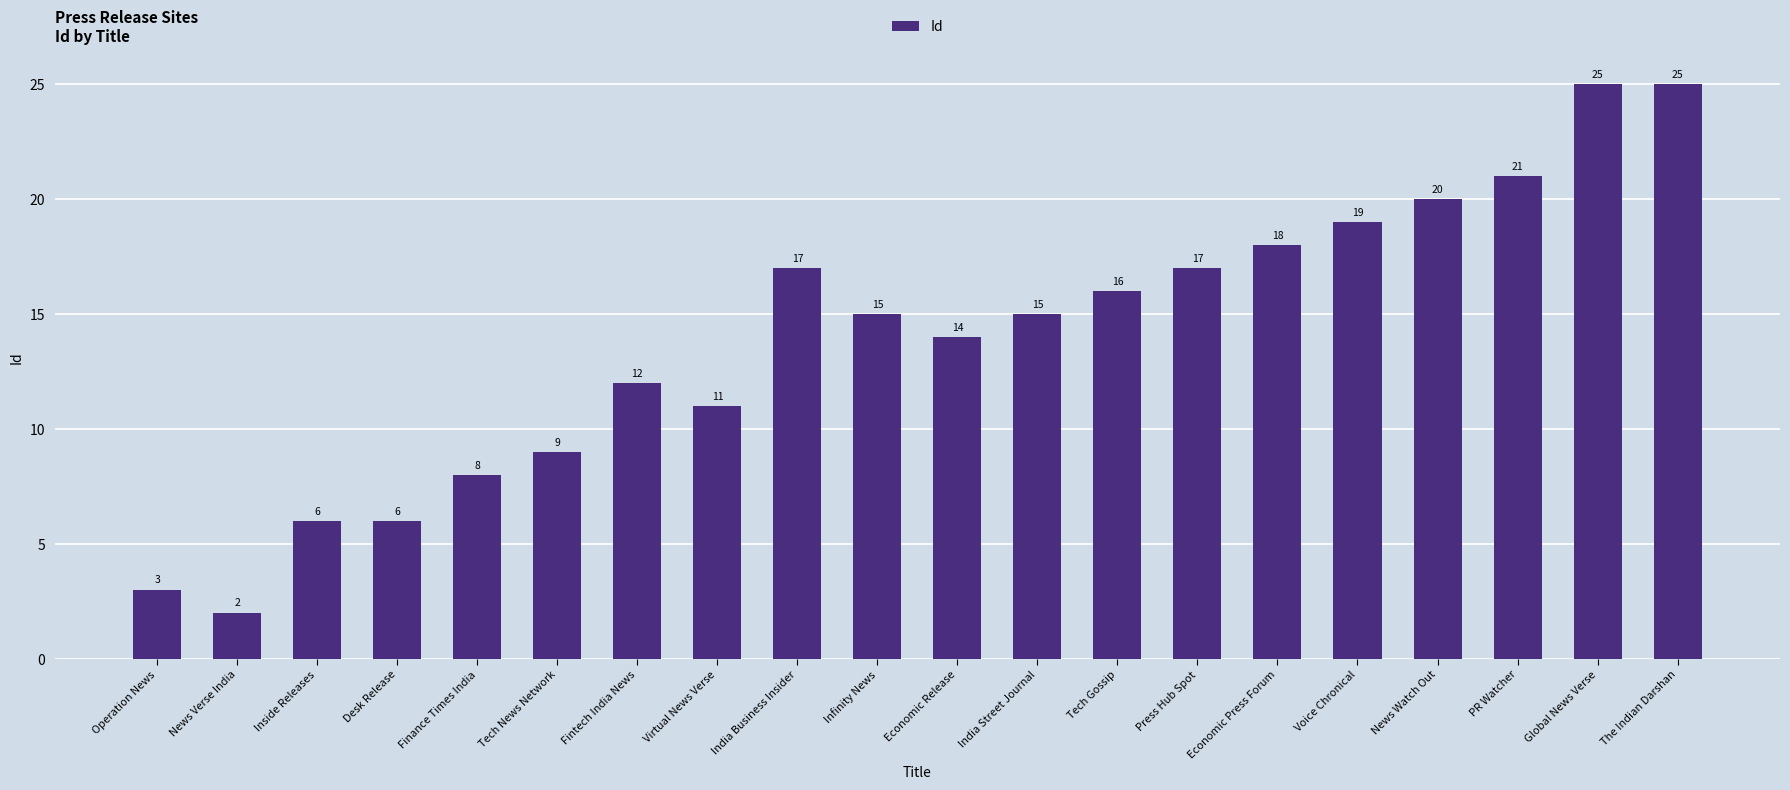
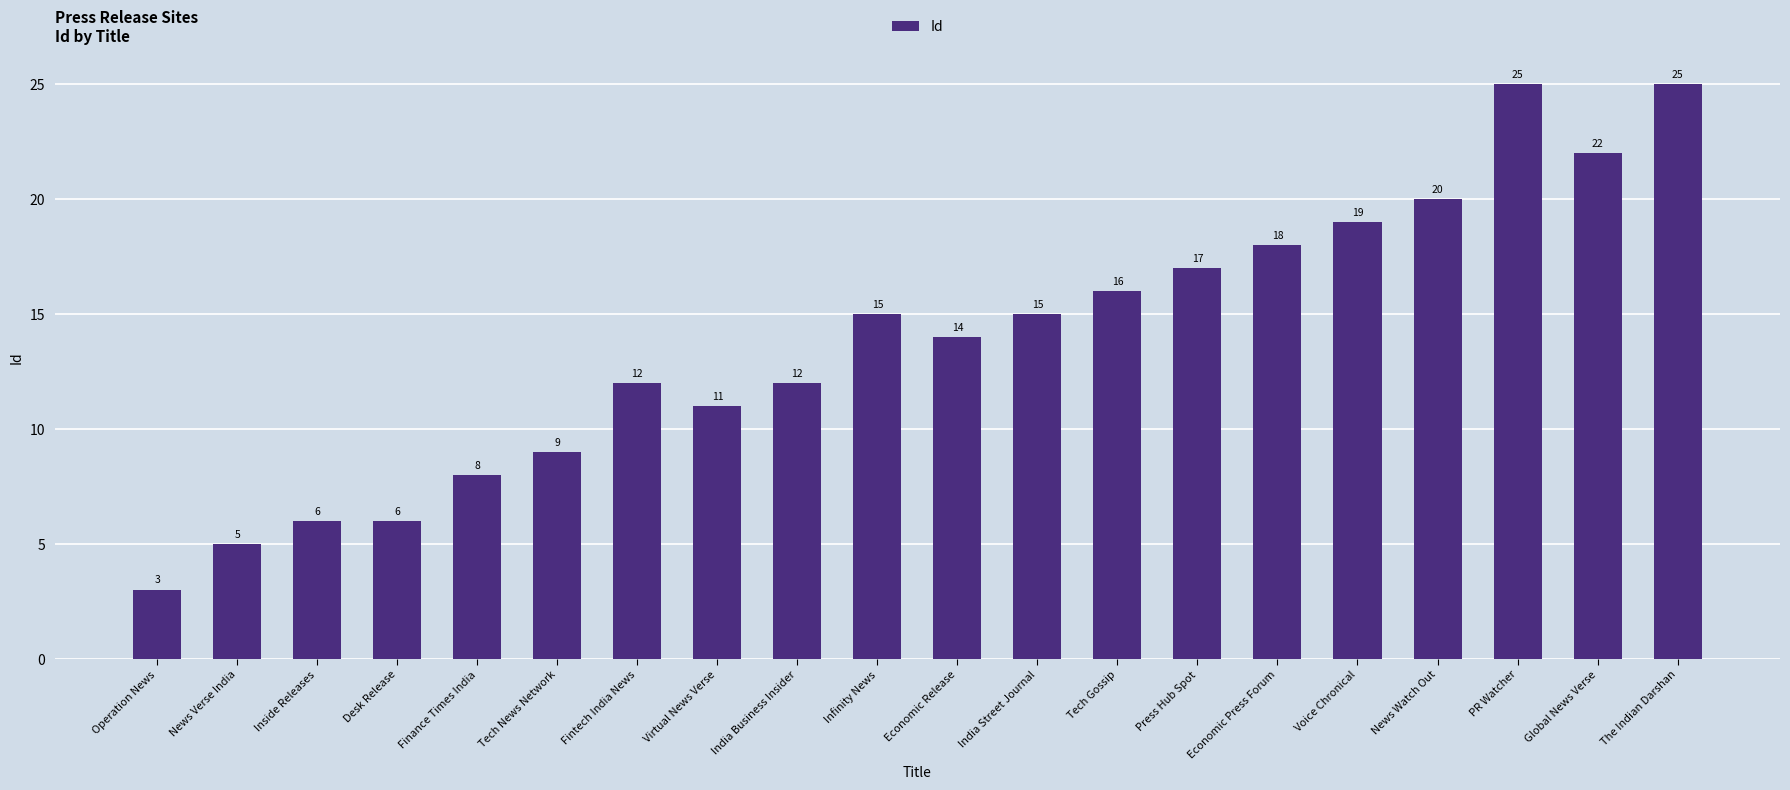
  {
    "Operation News": 3,
-   "News Verse India": 2,
+   "News Verse India": 5,
    "Inside Releases": 6,
    "Desk Release": 6,
    "Finance Times India": 8,
    "Tech News Network": 9,
    "Fintech India News": 12,
    "Virtual News Verse": 11,
-   "India Business Insider": 17,
+   "India Business Insider": 12,
    "Infinity News": 15,
    "Economic Release": 14,
    "India Street Journal": 15,
    "Tech Gossip": 16,
    "Press Hub Spot": 17,
    "Economic Press Forum": 18,
    "Voice Chronical": 19,
    "News Watch Out": 20,
-   "PR Watcher": 21,
-   "Global News Verse": 25,
+   "PR Watcher": 25,
+   "Global News Verse": 22,
    "The Indian Darshan": 25
  }
